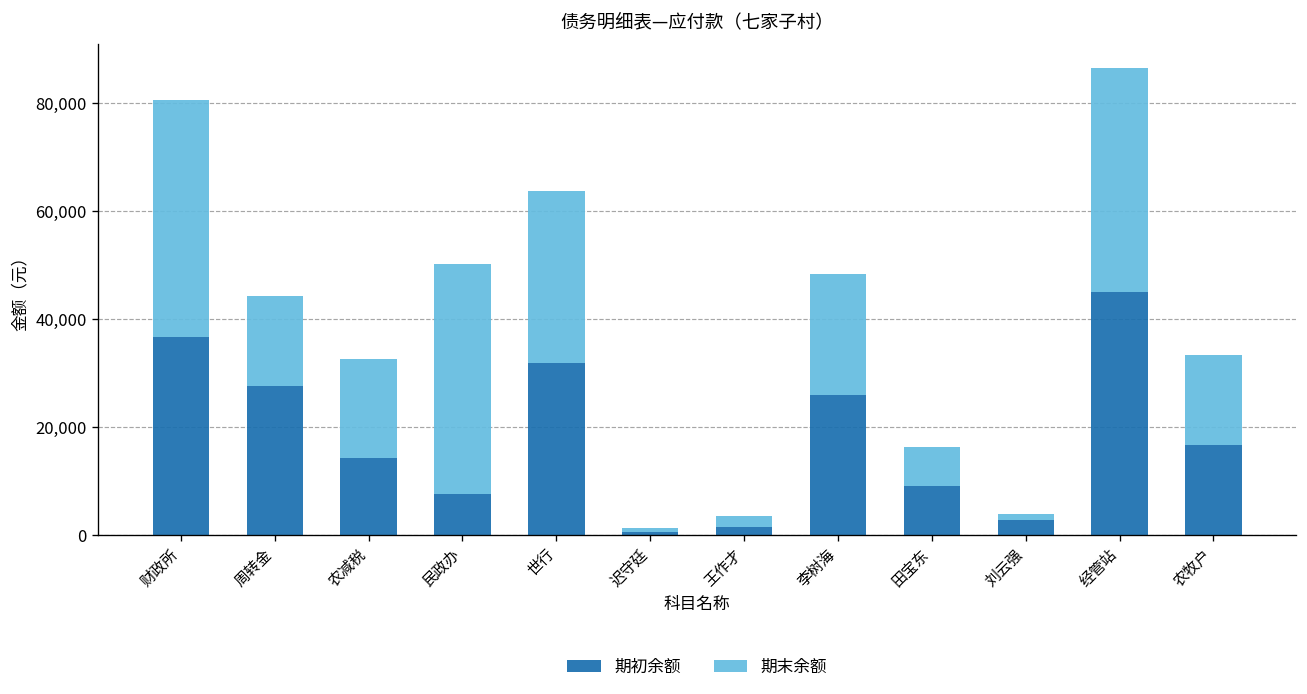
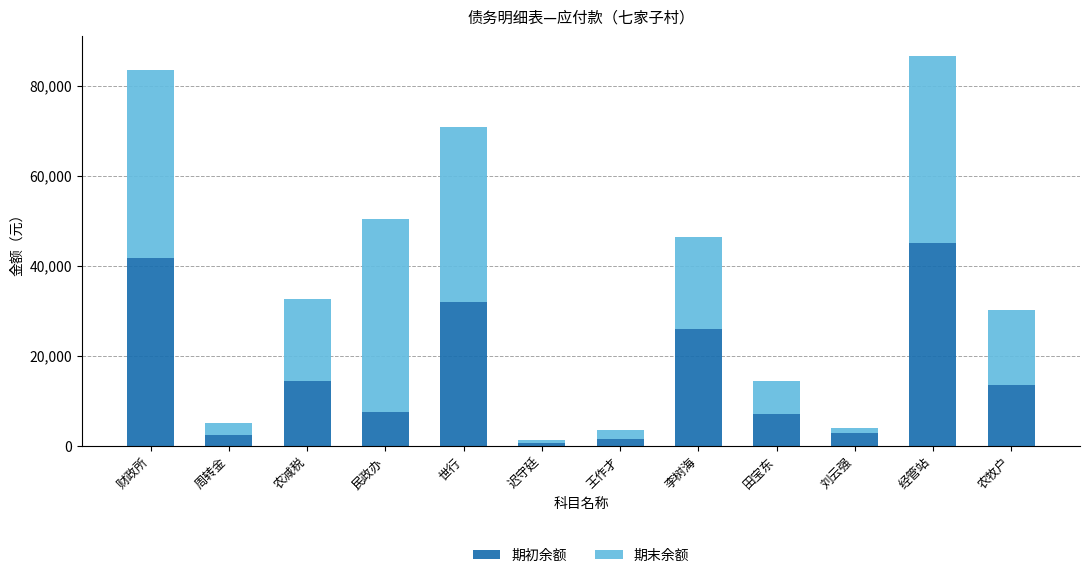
  {
    "期初余额": {
-     "财政所": "37,000",
-     "周转金": "28,000",
+     "财政所": "42,000",
+     "周转金": "3,000",
      "农减税": "14,000",
      "民政办": "8,000",
      "世行": "32,000",
      "迟守廷": "1,000",
      "王作才": "2,000",
      "李树海": "26,000",
-     "田宝东": "9,000",
+     "田宝东": "7,000",
      "刘云强": "3,000",
      "经管站": "45,000",
-     "农牧户": "17,000"
+     "农牧户": "13,000"
    },
    "期末余额": {
-     "财政所": "44,000",
-     "周转金": "17,000",
+     "财政所": "42,000",
+     "周转金": "3,000",
      "农减税": "18,000",
      "民政办": "43,000",
-     "世行": "32,000",
+     "世行": "39,000",
      "迟守廷": "1,000",
      "王作才": "2,000",
-     "李树海": "22,000",
+     "李树海": "20,000",
      "田宝东": "7,000",
      "刘云强": "1,000",
      "经管站": "42,000",
      "农牧户": "17,000"
    }
  }
